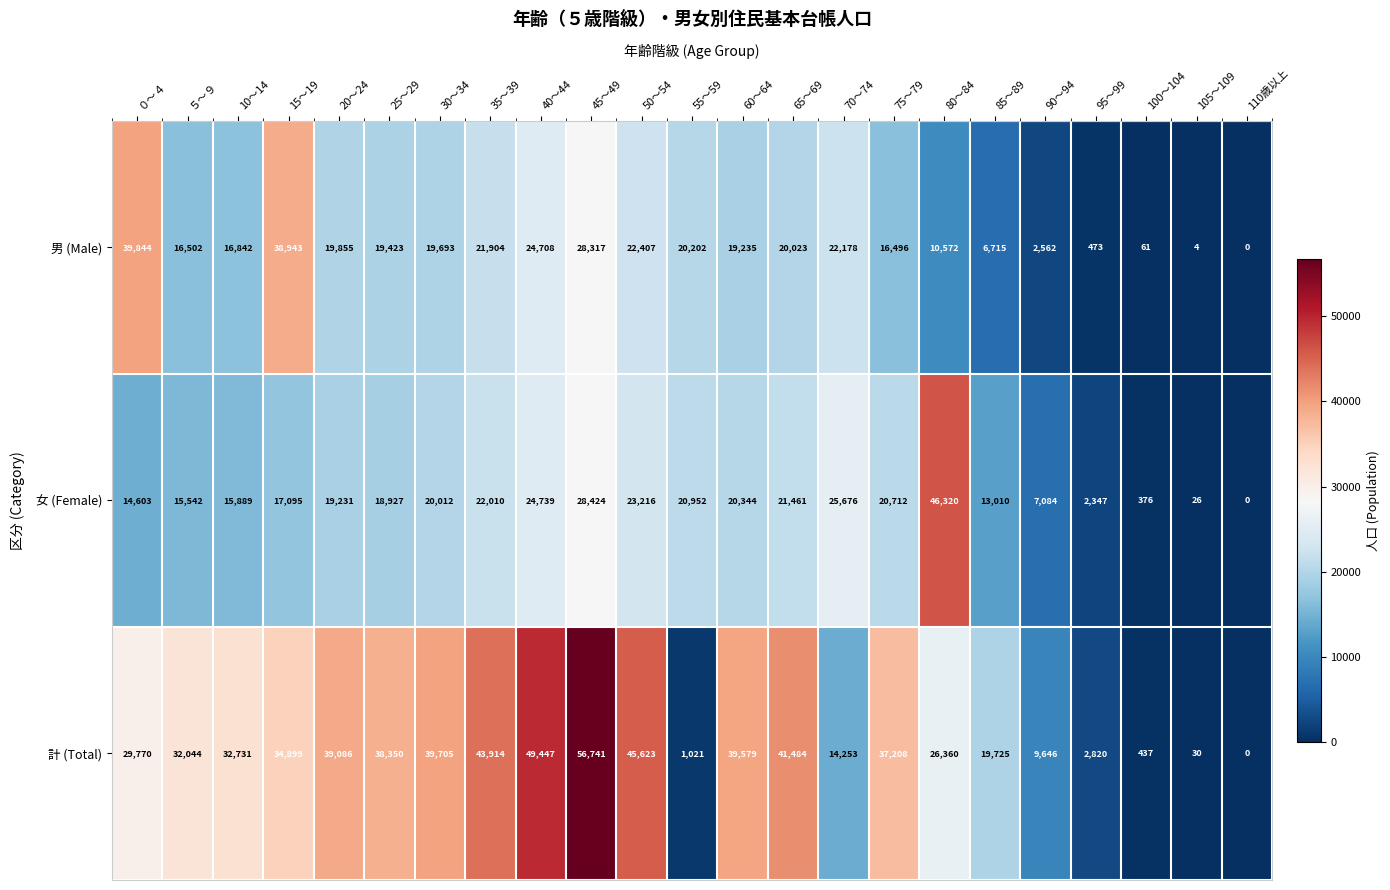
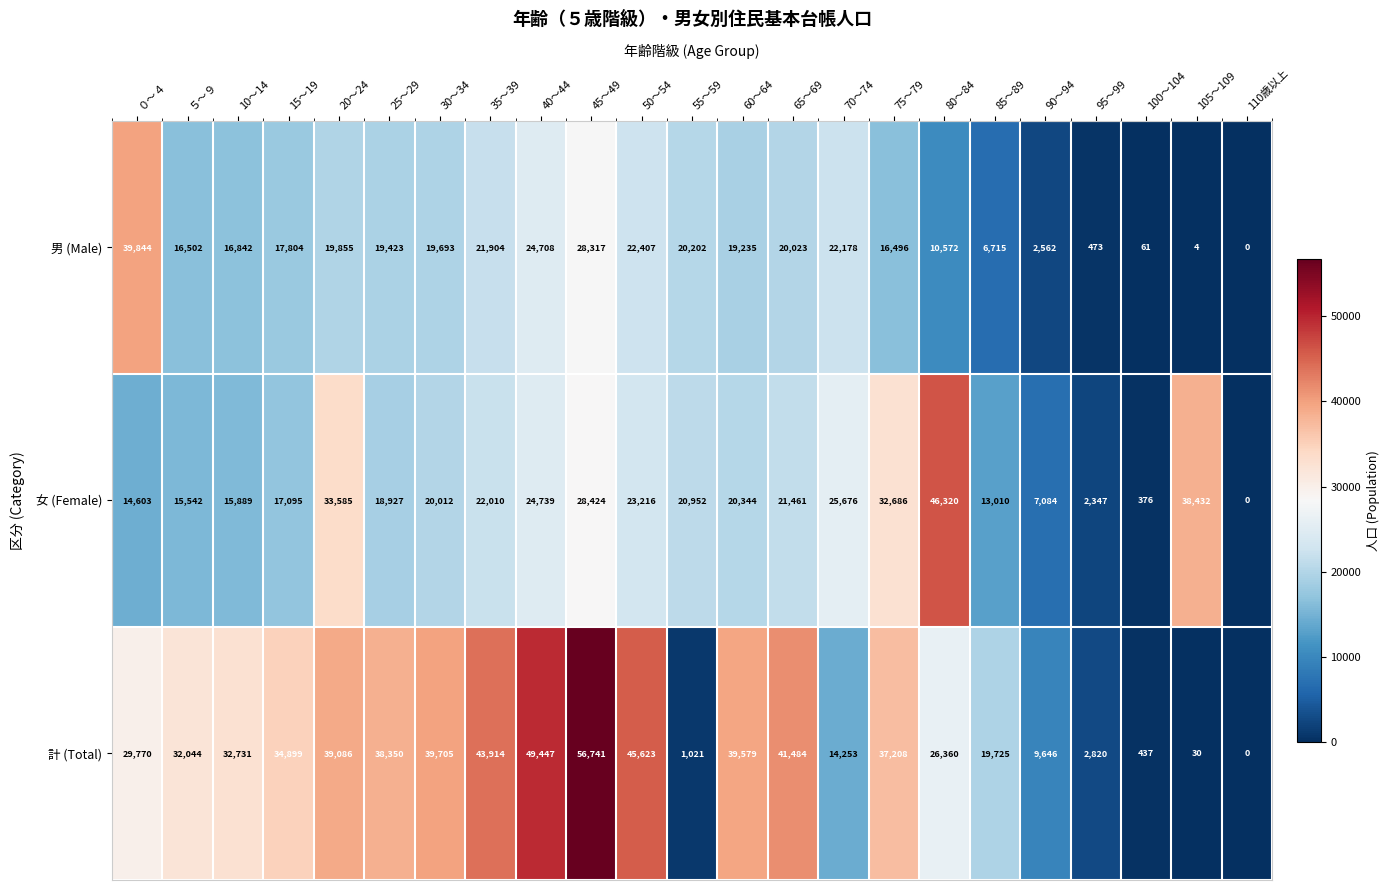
  {
    "男 (Male)": {
      "０～４": "39,844",
      "５～９": "16,502",
      "10～14": "16,842",
-     "15～19": "38,943",
+     "15～19": "17,804",
      "20～24": "19,855",
      "25～29": "19,423",
      "30～34": "19,693",
      "35～39": "21,904",
      "40～44": "24,708",
      "45～49": "28,317",
      "50～54": "22,407",
      "55～59": "20,202",
      "60～64": "19,235",
      "65～69": "20,023",
      "70～74": "22,178",
      "75～79": "16,496",
      "80～84": "10,572",
      "85～89": "6,715",
      "90～94": "2,562",
      "95～99": "473",
      "100～104": "61",
      "105～109": "4",
      "110歳以上": "0"
    },
    "女 (Female)": {
      "０～４": "14,603",
      "５～９": "15,542",
      "10～14": "15,889",
      "15～19": "17,095",
-     "20～24": "19,231",
+     "20～24": "33,585",
      "25～29": "18,927",
      "30～34": "20,012",
      "35～39": "22,010",
      "40～44": "24,739",
      "45～49": "28,424",
      "50～54": "23,216",
      "55～59": "20,952",
      "60～64": "20,344",
      "65～69": "21,461",
      "70～74": "25,676",
-     "75～79": "20,712",
+     "75～79": "32,686",
      "80～84": "46,320",
      "85～89": "13,010",
      "90～94": "7,084",
      "95～99": "2,347",
      "100～104": "376",
-     "105～109": "26",
+     "105～109": "38,432",
      "110歳以上": "0"
    },
    "計 (Total)": {
      "０～４": "29,770",
      "５～９": "32,044",
      "10～14": "32,731",
      "15～19": "34,899",
      "20～24": "39,086",
      "25～29": "38,350",
      "30～34": "39,705",
      "35～39": "43,914",
      "40～44": "49,447",
      "45～49": "56,741",
      "50～54": "45,623",
      "55～59": "1,021",
      "60～64": "39,579",
      "65～69": "41,484",
      "70～74": "14,253",
      "75～79": "37,208",
      "80～84": "26,360",
      "85～89": "19,725",
      "90～94": "9,646",
      "95～99": "2,820",
      "100～104": "437",
      "105～109": "30",
      "110歳以上": "0"
    }
  }
